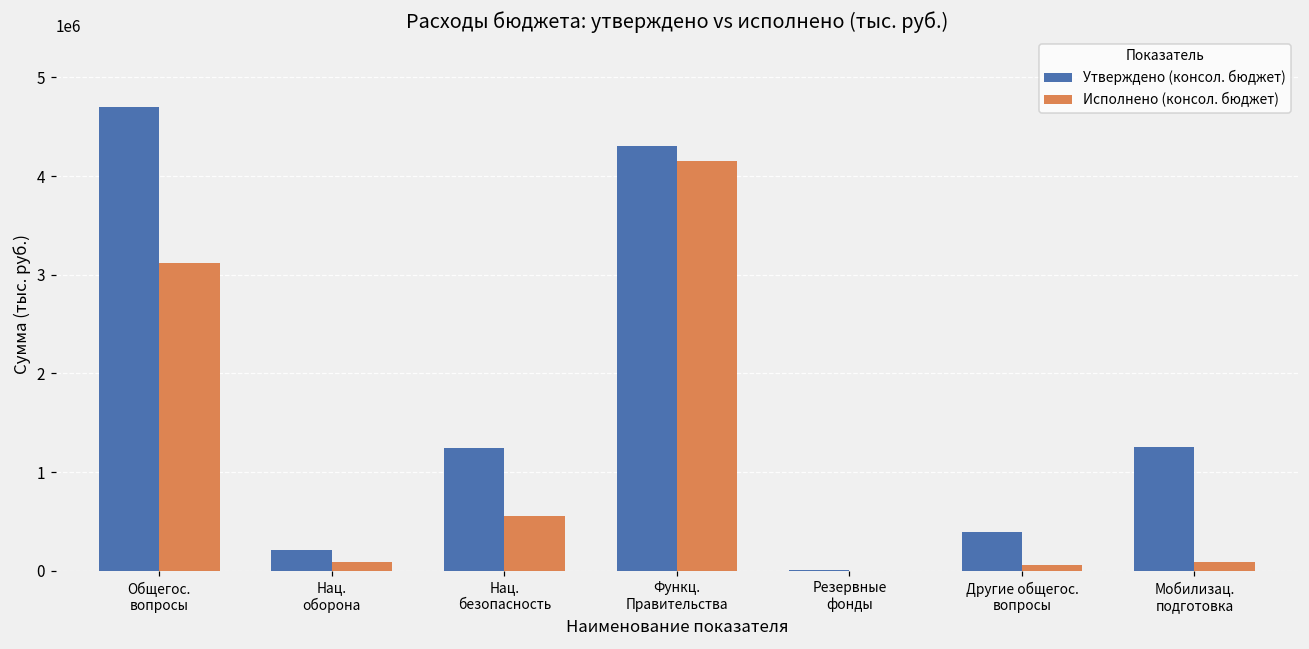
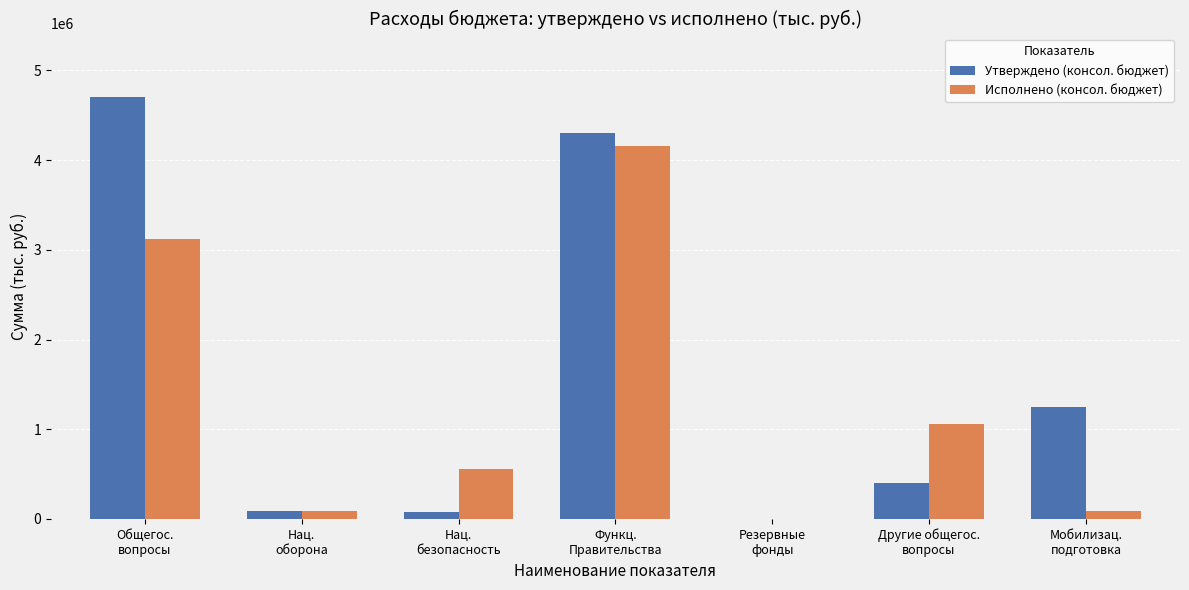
  {
    "Утверждено (консол. бюджет)": {
      "Общегос. вопросы": 4700000,
-     "Нац. оборона": 200000,
-     "Нац. безопасность": 1200000,
+     "Нац. оборона": 100000,
+     "Нац. безопасность": 100000,
      "Функц. Правительства": 4300000,
      "Другие общегос. вопросы": 400000,
      "Мобилизац. подготовка": 1300000
    },
    "Исполнено (консол. бюджет)": {
      "Общегос. вопросы": 3100000,
      "Нац. оборона": 100000,
      "Нац. безопасность": 600000,
      "Функц. Правительства": 4200000,
      "Резервные фонды": 0,
-     "Другие общегос. вопросы": 100000,
+     "Другие общегос. вопросы": 1100000,
      "Мобилизац. подготовка": 100000
    }
  }
